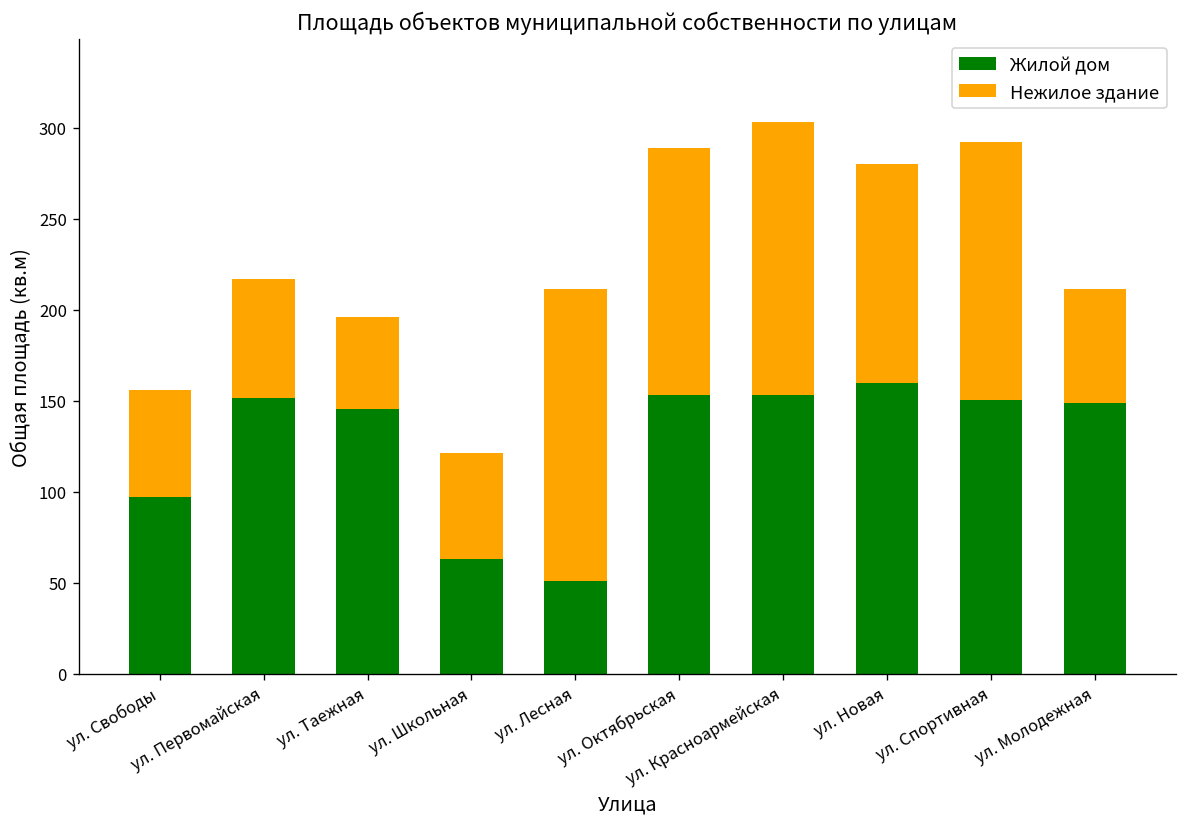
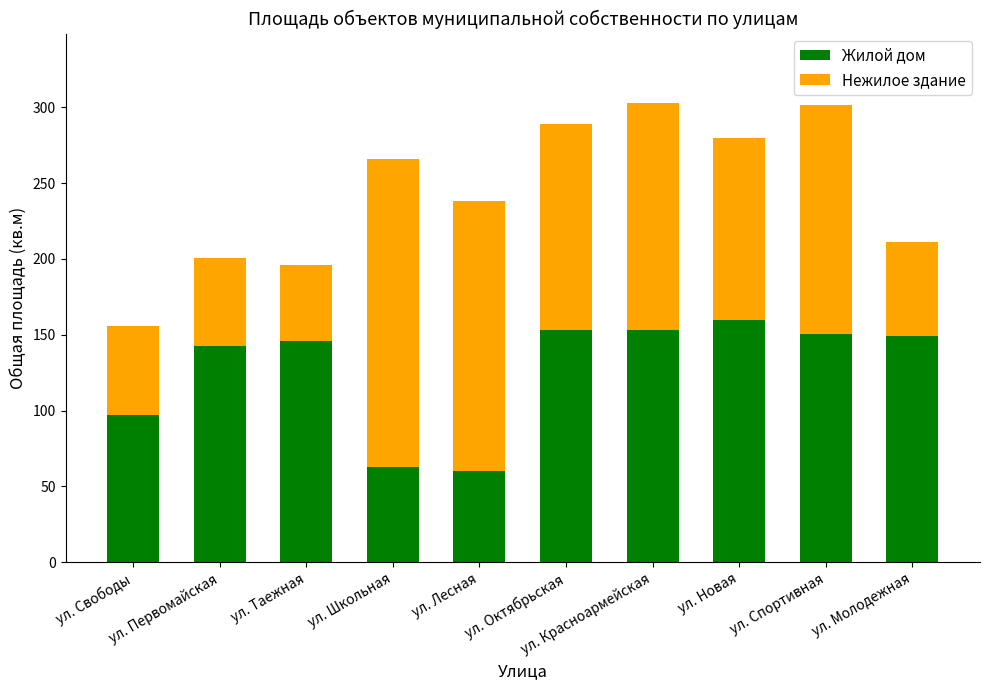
  {
    "Жилой дом": {
      "ул. Свободы": 97,
-     "ул. Первомайская": 151,
+     "ул. Первомайская": 142,
      "ул. Таежная": 146,
      "ул. Школьная": 63,
-     "ул. Лесная": 51,
+     "ул. Лесная": 60,
      "ул. Октябрьская": 153,
      "ул. Красноармейская": 153,
      "ул. Новая": 160,
      "ул. Спортивная": 150,
      "ул. Молодежная": 149
    },
    "Нежилое здание": {
      "ул. Свободы": 59,
-     "ул. Первомайская": 65,
+     "ул. Первомайская": 59,
      "ул. Таежная": 51,
-     "ул. Школьная": 58,
-     "ул. Лесная": 161,
+     "ул. Школьная": 203,
+     "ул. Лесная": 178,
      "ул. Октябрьская": 136,
      "ул. Красноармейская": 150,
      "ул. Новая": 120,
-     "ул. Спортивная": 142,
+     "ул. Спортивная": 151,
      "ул. Молодежная": 62
    }
  }
